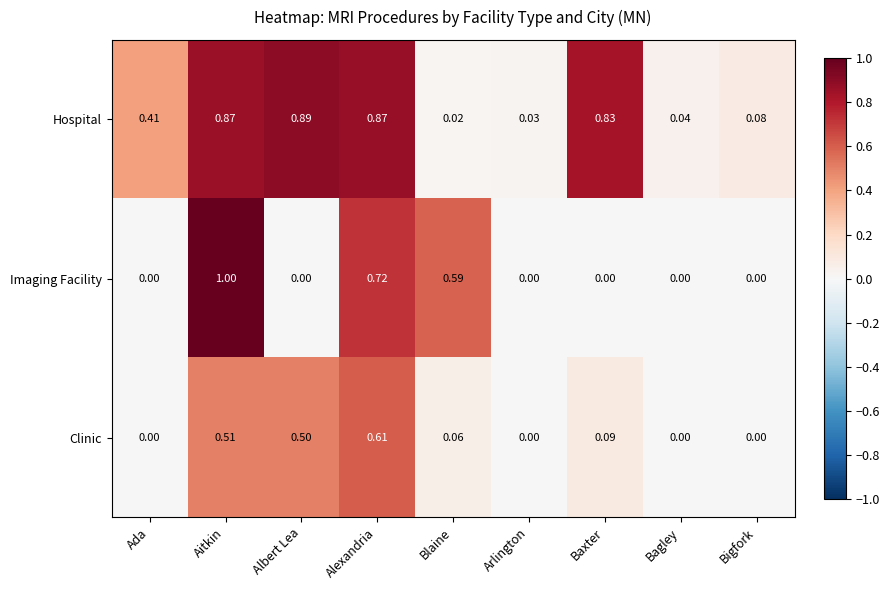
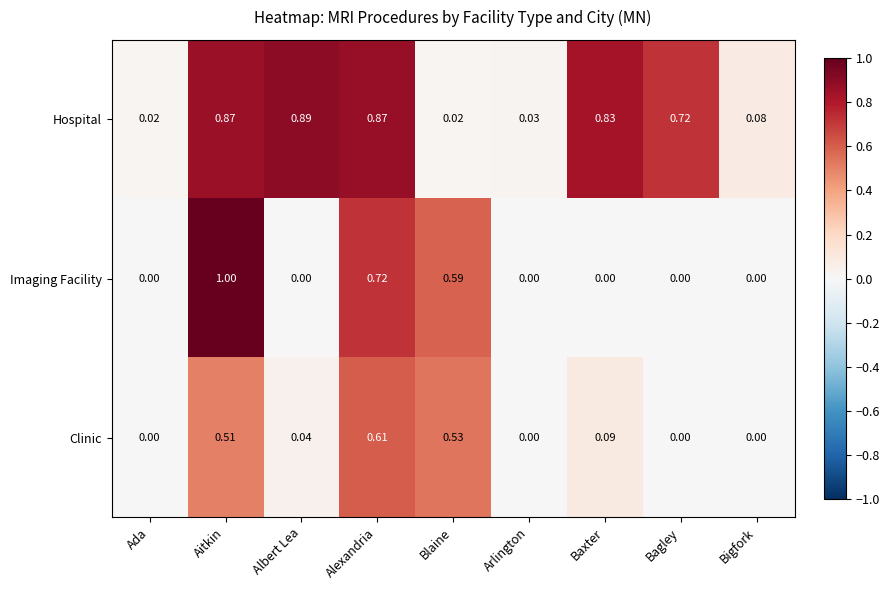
  {
    "Hospital": {
-     "Ada": 0.41,
+     "Ada": 0.02,
      "Aitkin": 0.87,
      "Albert Lea": 0.89,
      "Alexandria": 0.87,
      "Blaine": 0.02,
      "Arlington": 0.03,
      "Baxter": 0.83,
-     "Bagley": 0.04,
+     "Bagley": 0.72,
      "Bigfork": 0.08
    },
    "Imaging Facility": {
      "Ada": 0.00,
      "Aitkin": 1.00,
      "Albert Lea": 0.00,
      "Alexandria": 0.72,
      "Blaine": 0.59,
      "Arlington": 0.00,
      "Baxter": 0.00,
      "Bagley": 0.00,
      "Bigfork": 0.00
    },
    "Clinic": {
      "Ada": 0.00,
      "Aitkin": 0.51,
-     "Albert Lea": 0.50,
+     "Albert Lea": 0.04,
      "Alexandria": 0.61,
-     "Blaine": 0.06,
+     "Blaine": 0.53,
      "Arlington": 0.00,
      "Baxter": 0.09,
      "Bagley": 0.00,
      "Bigfork": 0.00
    }
  }
